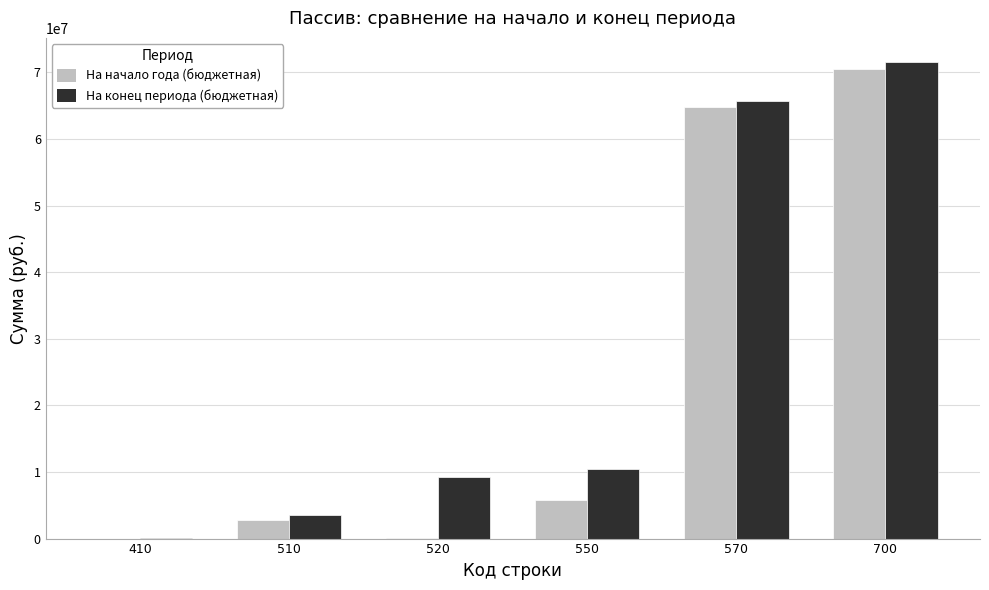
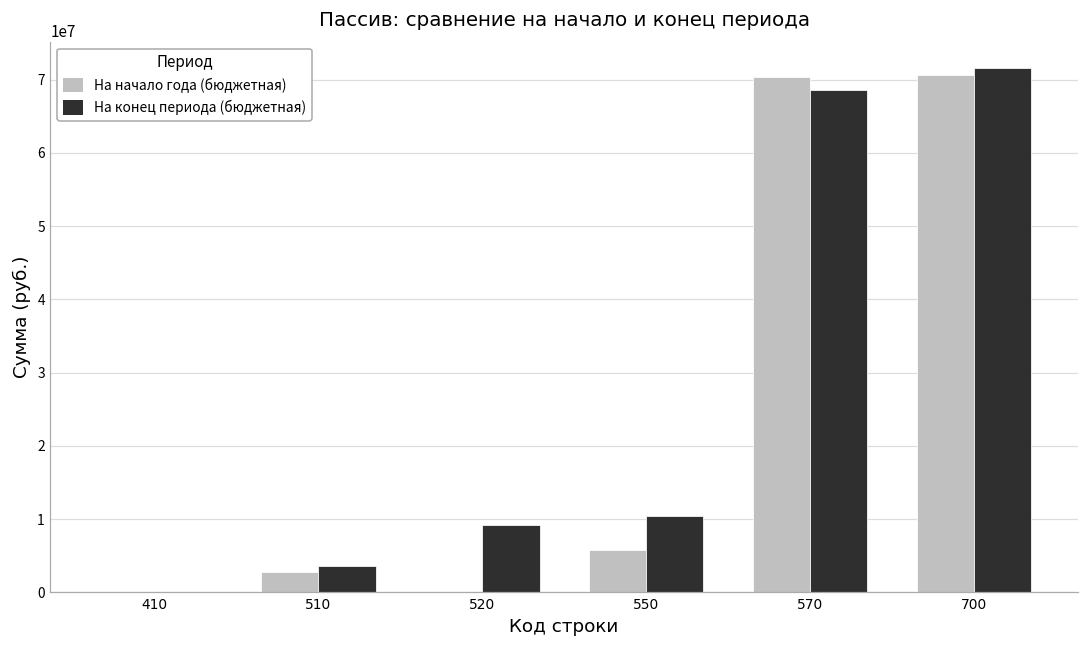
  {
    "На начало года (бюджетная)": {
      "510": 3000000,
      "550": 6000000,
-     "570": 65000000,
+     "570": 70000000,
      "700": 71000000
    },
    "На конец периода (бюджетная)": {
      "510": 4000000,
      "520": 9000000,
      "550": 10000000,
-     "570": 66000000,
+     "570": 69000000,
      "700": 72000000
    }
  }
